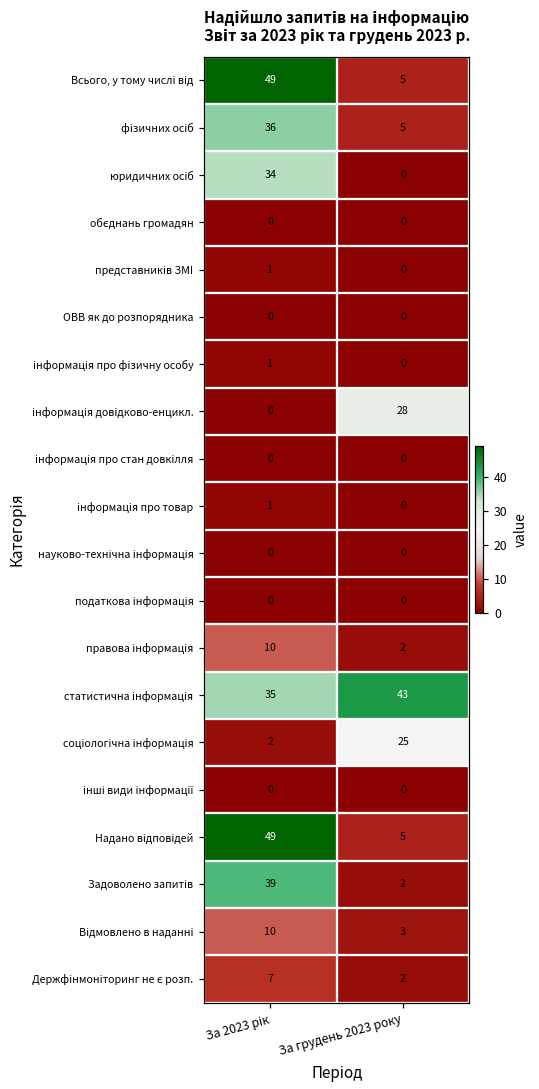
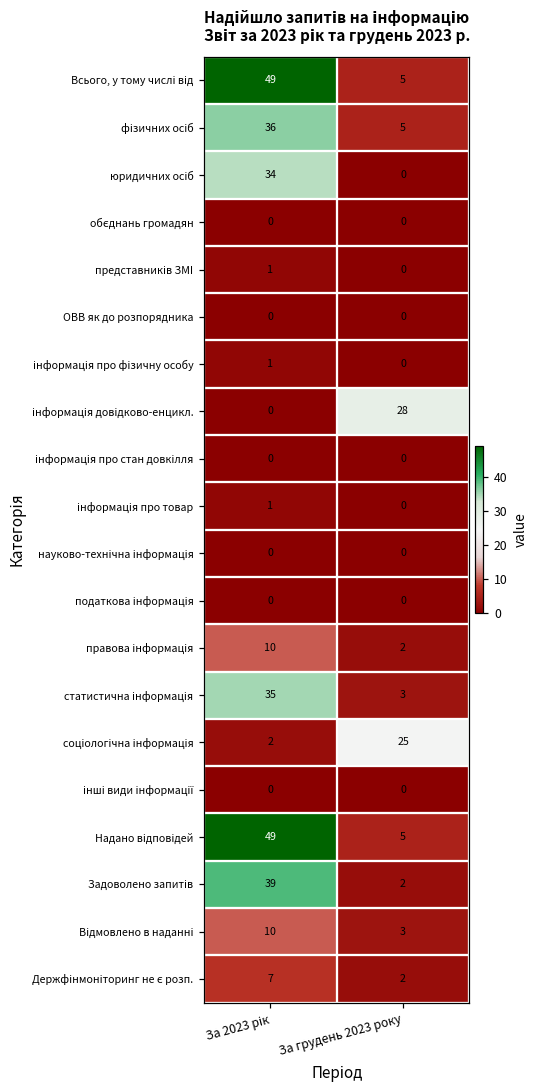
  {
    "Всього, у тому числі від": {
      "За 2023 рік": 49,
      "За грудень 2023 року": 5
    },
    "фізичних осіб": {
      "За 2023 рік": 36,
      "За грудень 2023 року": 5
    },
    "юридичних осіб": {
      "За 2023 рік": 34,
      "За грудень 2023 року": 0
    },
    "обєднань громадян": {
      "За 2023 рік": 0,
      "За грудень 2023 року": 0
    },
    "представників ЗМІ": {
      "За 2023 рік": 1,
      "За грудень 2023 року": 0
    },
    "ОВВ як до розпорядника": {
      "За 2023 рік": 0,
      "За грудень 2023 року": 0
    },
    "інформація про фізичну особу": {
      "За 2023 рік": 1,
      "За грудень 2023 року": 0
    },
    "інформація довідково-енцикл.": {
      "За 2023 рік": 0,
      "За грудень 2023 року": 28
    },
    "інформація про стан довкілля": {
      "За 2023 рік": 0,
      "За грудень 2023 року": 0
    },
    "інформація про товар": {
      "За 2023 рік": 1,
      "За грудень 2023 року": 0
    },
    "науково-технічна інформація": {
      "За 2023 рік": 0,
      "За грудень 2023 року": 0
    },
    "податкова інформація": {
      "За 2023 рік": 0,
      "За грудень 2023 року": 0
    },
    "правова інформація": {
      "За 2023 рік": 10,
      "За грудень 2023 року": 2
    },
    "статистична інформація": {
      "За 2023 рік": 35,
-     "За грудень 2023 року": 43
+     "За грудень 2023 року": 3
    },
    "соціологічна інформація": {
      "За 2023 рік": 2,
      "За грудень 2023 року": 25
    },
    "інші види інформації": {
      "За 2023 рік": 0,
      "За грудень 2023 року": 0
    },
    "Надано відповідей": {
      "За 2023 рік": 49,
      "За грудень 2023 року": 5
    },
    "Задоволено запитів": {
      "За 2023 рік": 39,
      "За грудень 2023 року": 2
    },
    "Відмовлено в наданні": {
      "За 2023 рік": 10,
      "За грудень 2023 року": 3
    },
    "Держфінмоніторинг не є розп.": {
      "За 2023 рік": 7,
      "За грудень 2023 року": 2
    }
  }
